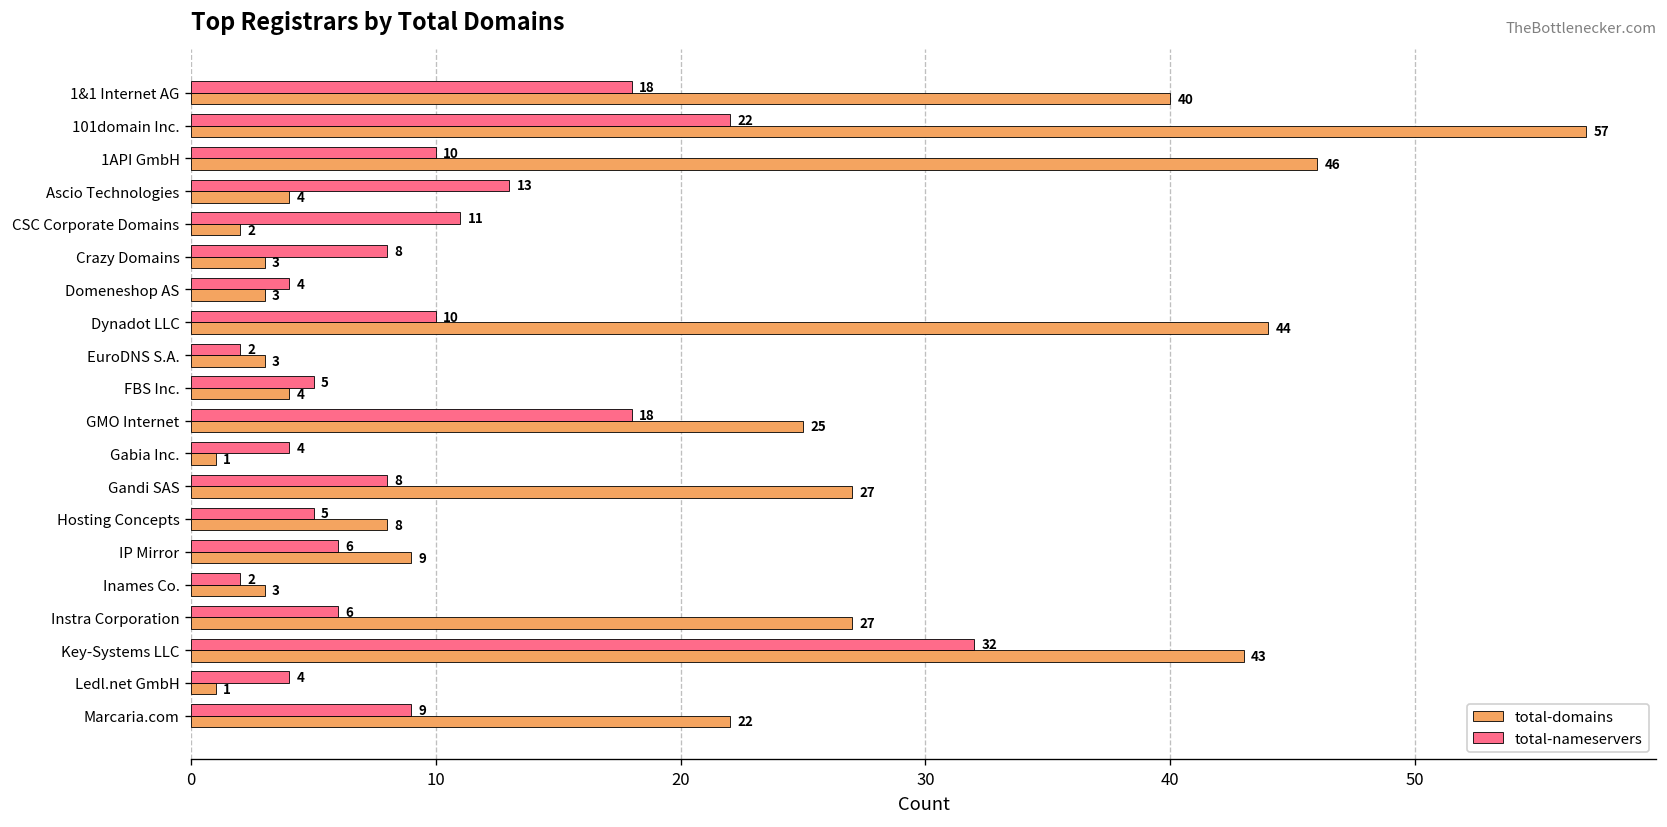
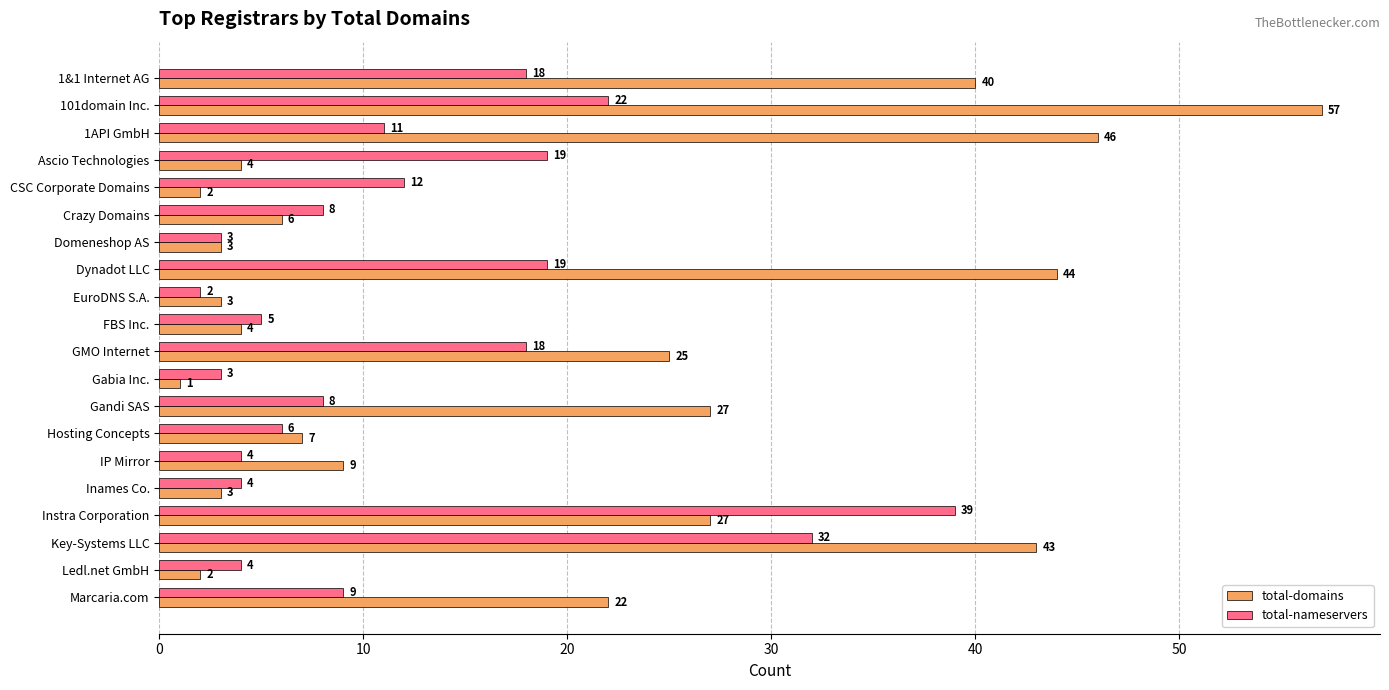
  {
    "total-domains": {
      "1&1 Internet AG": 40,
      "101domain Inc.": 57,
      "1API GmbH": 46,
      "Ascio Technologies": 4,
      "CSC Corporate Domains": 2,
-     "Crazy Domains": 3,
+     "Crazy Domains": 6,
      "Dynadot LLC": 44,
      "EuroDNS S.A.": 3,
      "FBS Inc.": 4,
      "GMO Internet": 25,
      "Gabia Inc.": 1,
      "Gandi SAS": 27,
-     "Hosting Concepts": 8,
+     "Hosting Concepts": 7,
      "IP Mirror": 9,
      "Inames Co.": 3,
      "Instra Corporation": 27,
      "Key-Systems LLC": 43,
-     "Ledl.net GmbH": 1,
+     "Ledl.net GmbH": 2,
      "Marcaria.com": 22
    },
    "total-nameservers": {
      "1&1 Internet AG": 18,
      "101domain Inc.": 22,
-     "1API GmbH": 10,
-     "Ascio Technologies": 13,
-     "CSC Corporate Domains": 11,
+     "1API GmbH": 11,
+     "Ascio Technologies": 19,
+     "CSC Corporate Domains": 12,
      "Crazy Domains": 8,
-     "Domeneshop AS": 4,
-     "Dynadot LLC": 10,
+     "Domeneshop AS": 3,
+     "Dynadot LLC": 19,
      "EuroDNS S.A.": 2,
      "FBS Inc.": 5,
      "GMO Internet": 18,
-     "Gabia Inc.": 4,
+     "Gabia Inc.": 3,
      "Gandi SAS": 8,
-     "Hosting Concepts": 5,
-     "IP Mirror": 6,
-     "Inames Co.": 2,
-     "Instra Corporation": 6,
+     "Hosting Concepts": 6,
+     "IP Mirror": 4,
+     "Inames Co.": 4,
+     "Instra Corporation": 39,
      "Key-Systems LLC": 32,
      "Ledl.net GmbH": 4,
      "Marcaria.com": 9
    }
  }
